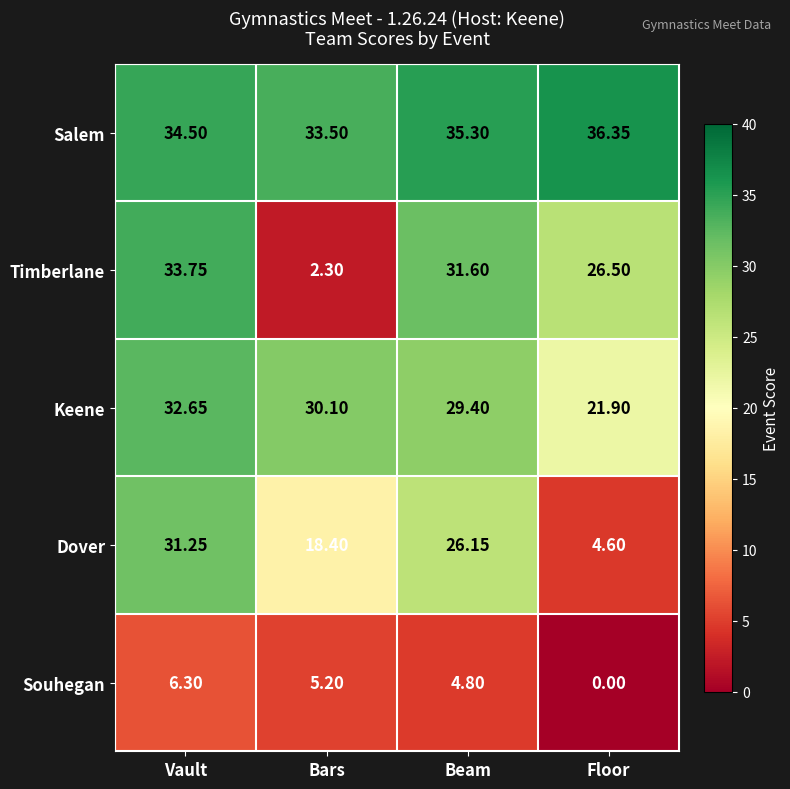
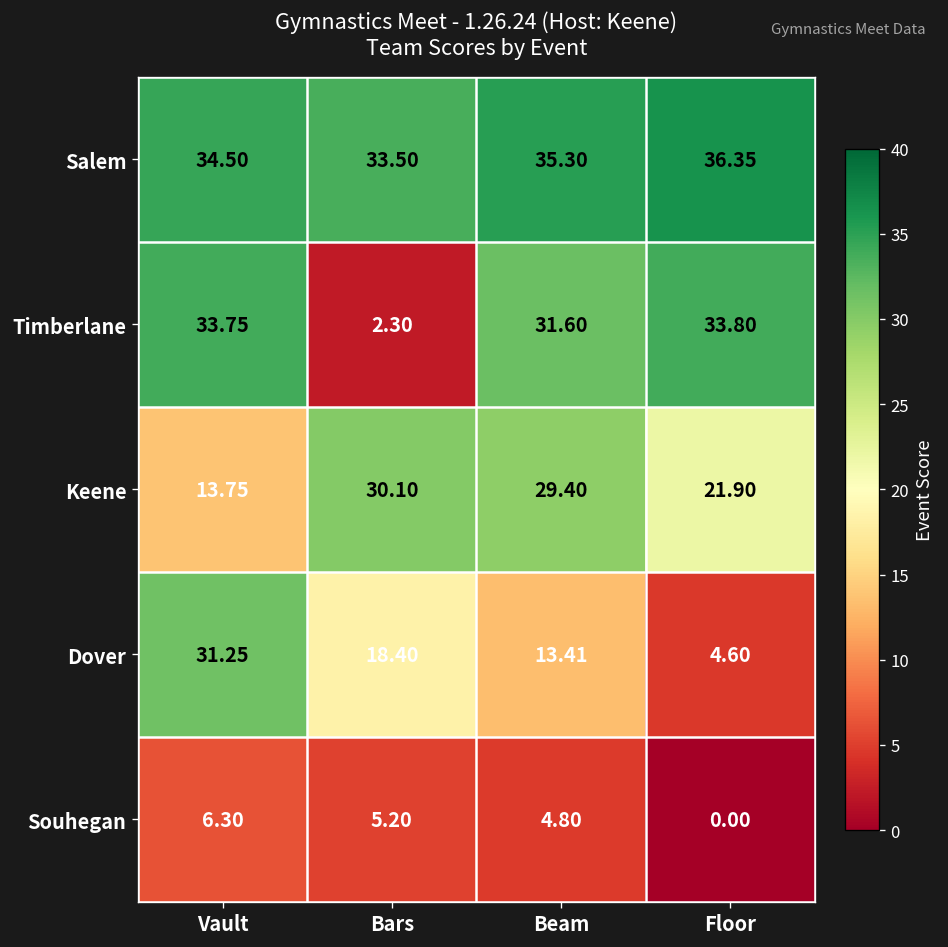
  {
    "Salem": {
      "Vault": 34.50,
      "Bars": 33.50,
      "Beam": 35.30,
      "Floor": 36.35
    },
    "Timberlane": {
      "Vault": 33.75,
      "Bars": 2.30,
      "Beam": 31.60,
-     "Floor": 26.50
+     "Floor": 33.80
    },
    "Keene": {
-     "Vault": 32.65,
+     "Vault": 13.75,
      "Bars": 30.10,
      "Beam": 29.40,
      "Floor": 21.90
    },
    "Dover": {
      "Vault": 31.25,
      "Bars": 18.40,
-     "Beam": 26.15,
+     "Beam": 13.41,
      "Floor": 4.60
    },
    "Souhegan": {
      "Vault": 6.30,
      "Bars": 5.20,
      "Beam": 4.80,
      "Floor": 0.00
    }
  }
